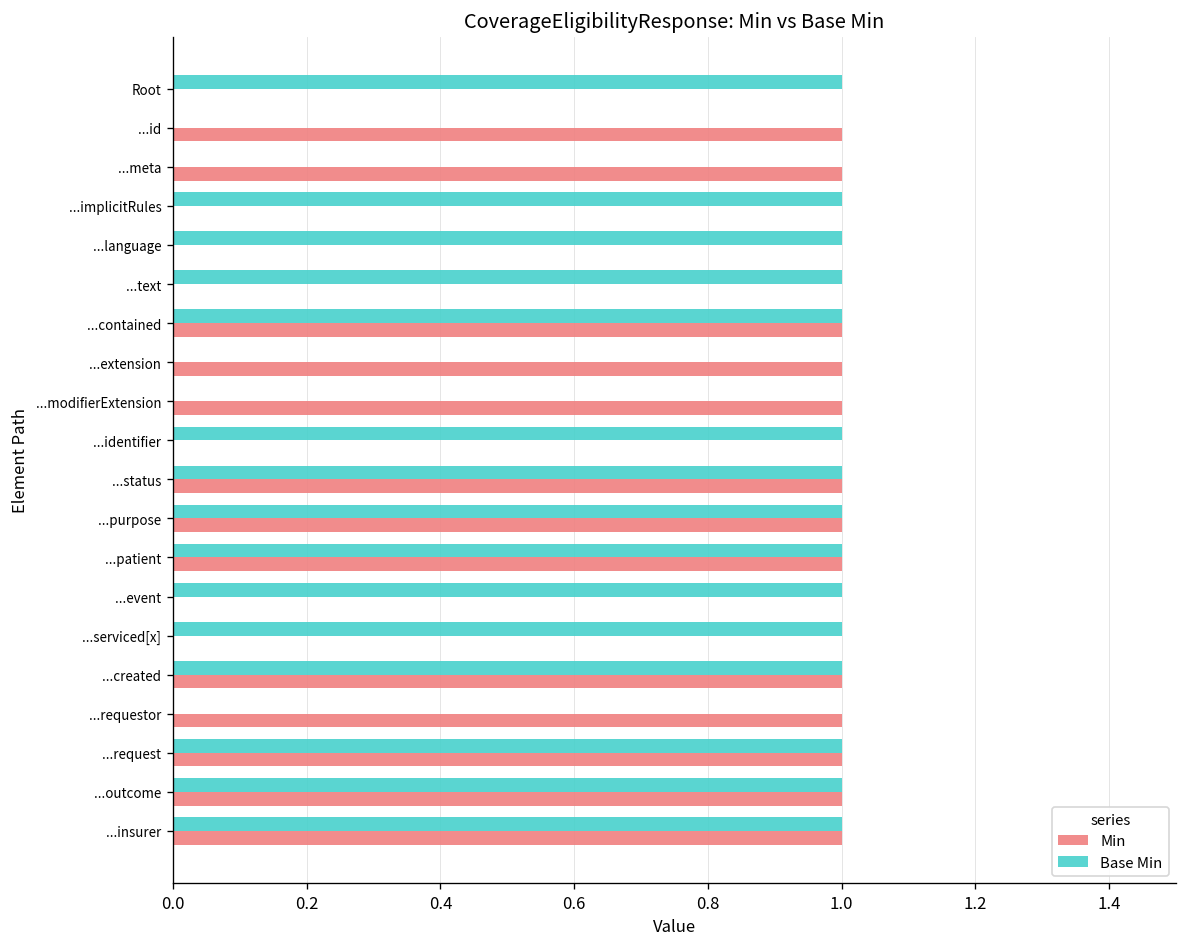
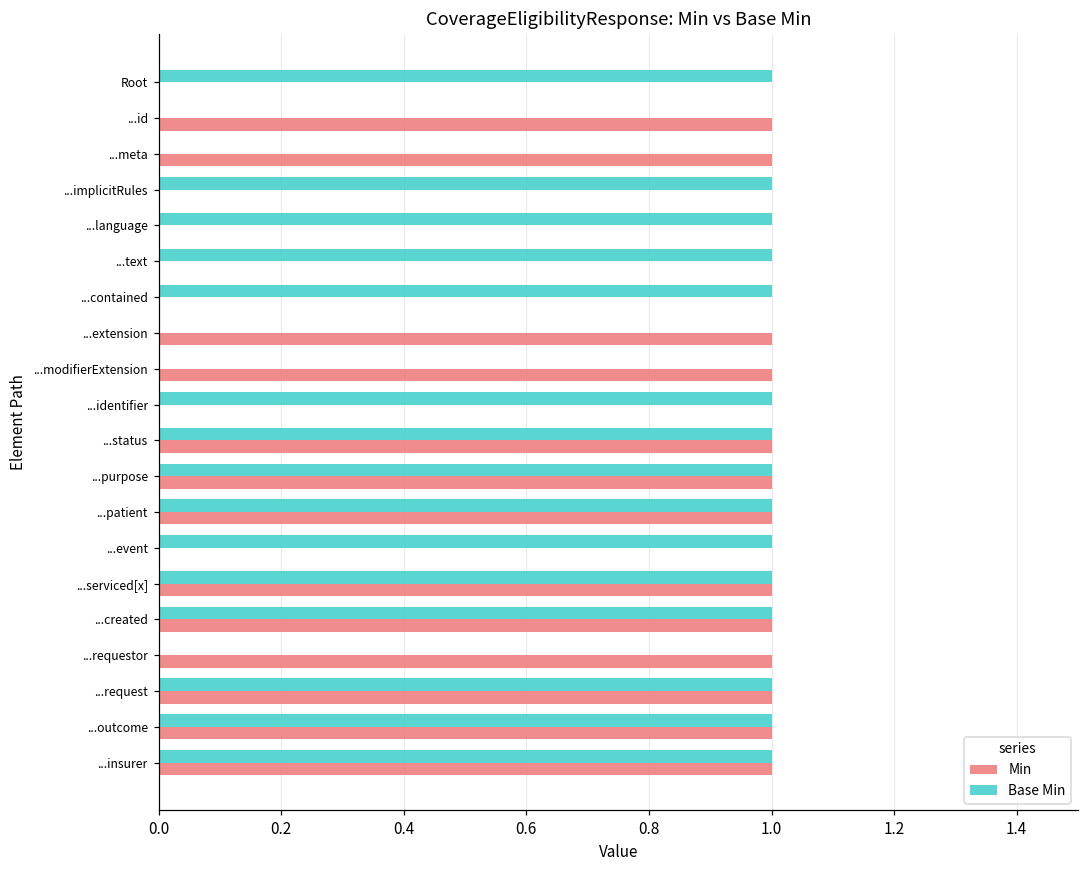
  {
    "Min": {
      "Root": 0,
      "...id": 1,
      "...meta": 1,
      "...implicitRules": 0,
      "...language": 0,
      "...text": 0,
-     "...contained": 1,
+     "...contained": 0,
      "...extension": 1,
      "...modifierExtension": 1,
      "...identifier": 0,
      "...status": 1,
      "...purpose": 1,
      "...patient": 1,
      "...event": 0,
-     "...serviced[x]": 0,
+     "...serviced[x]": 1,
      "...created": 1,
      "...requestor": 1,
      "...request": 1,
      "...outcome": 1,
      "...insurer": 1
    },
    "Base Min": {
      "Root": 1,
      "...id": 0,
      "...meta": 0,
      "...implicitRules": 1,
      "...language": 1,
      "...text": 1,
      "...contained": 1,
      "...extension": 0,
      "...modifierExtension": 0,
      "...identifier": 1,
      "...status": 1,
      "...purpose": 1,
      "...patient": 1,
      "...event": 1,
      "...serviced[x]": 1,
      "...created": 1,
      "...requestor": 0,
      "...request": 1,
      "...outcome": 1,
      "...insurer": 1
    }
  }
